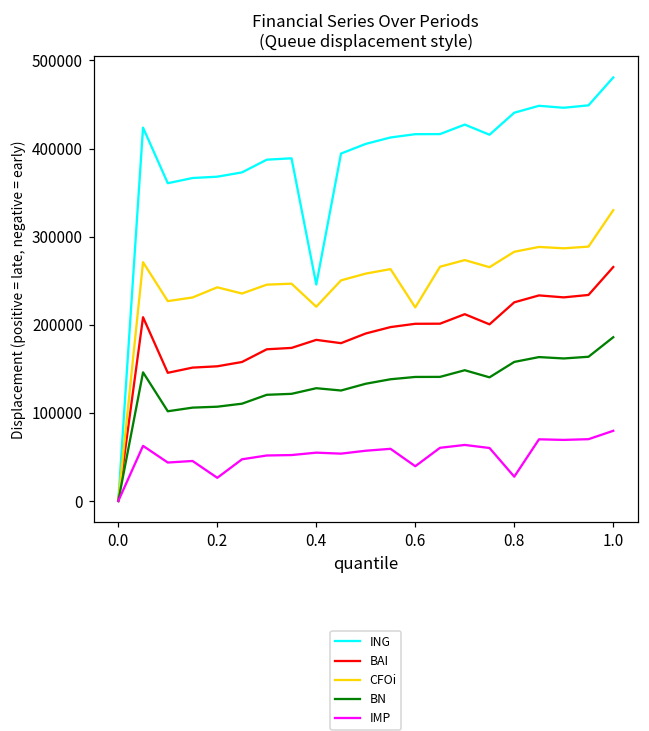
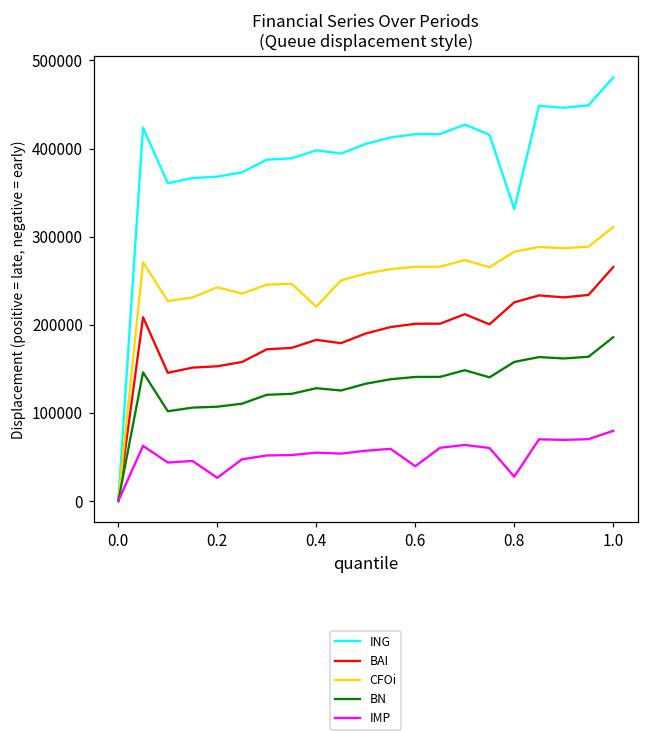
  {
    "ING": {
      "0.2": 370000,
-     "0.4": 250000,
+     "0.4": 400000,
      "0.6": 420000,
-     "0.8": 440000,
+     "0.8": 330000,
      "1.0": 480000
    },
    "BAI": {
      "0.2": 150000,
      "0.4": 180000,
      "0.6": 200000,
      "0.8": 230000,
      "1.0": 270000
    },
    "CFOi": {
      "0.2": 240000,
      "0.4": 220000,
-     "0.6": 220000,
+     "0.6": 270000,
      "0.8": 280000,
-     "1.0": 330000
+     "1.0": 310000
    },
    "BN": {
      "0.2": 110000,
      "0.4": 130000,
      "0.6": 140000,
      "0.8": 160000,
      "1.0": 190000
    },
    "IMP": {
      "0.2": 30000,
      "0.4": 50000,
      "0.6": 40000,
      "0.8": 30000,
      "1.0": 80000
    }
  }
